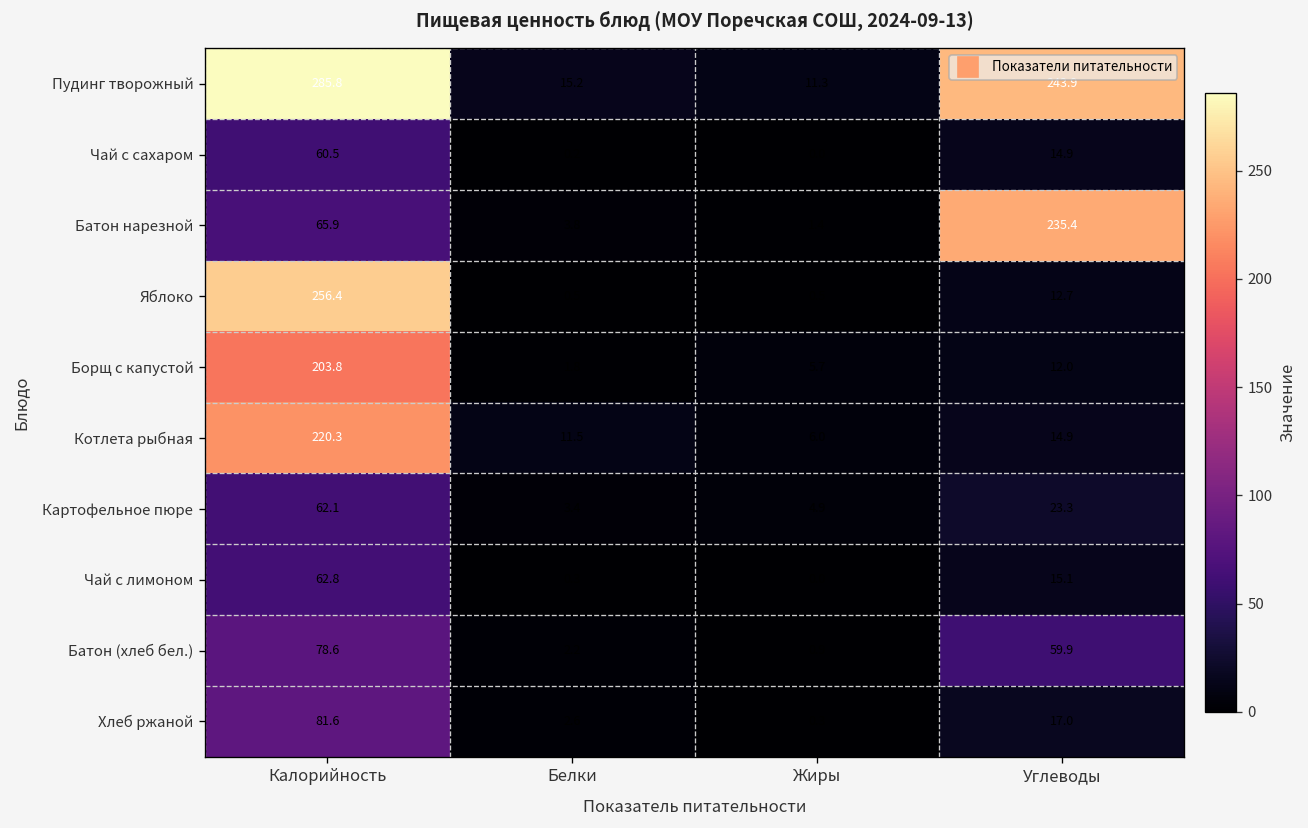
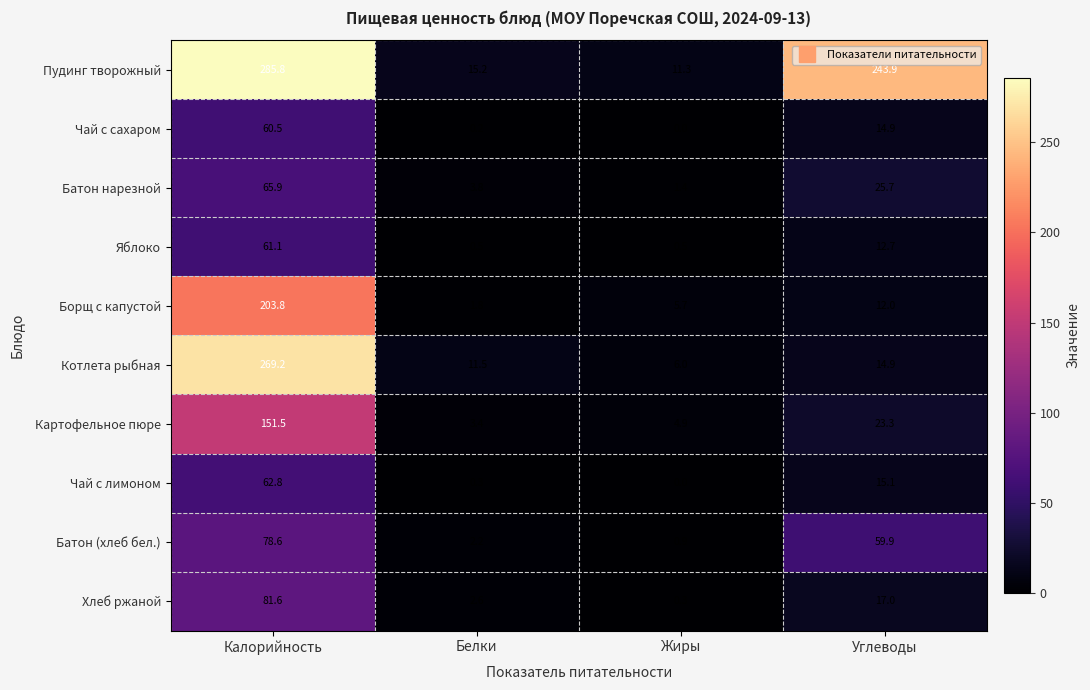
  {
    "Пудинг творожный": {
      "Калорийность": 285.8,
      "Углеводы": 243.9
    },
    "Чай с сахаром": {
      "Калорийность": 60.5
    },
    "Батон нарезной": {
      "Калорийность": 65.9,
-     "Углеводы": 235.4
+     "Углеводы": 25.7
    },
    "Яблоко": {
-     "Калорийность": 256.4
+     "Калорийность": 61.1
    },
    "Борщ с капустой": {
      "Калорийность": 203.8
    },
    "Котлета рыбная": {
-     "Калорийность": 220.3
+     "Калорийность": 269.2
    },
    "Картофельное пюре": {
-     "Калорийность": 62.1
+     "Калорийность": 151.5
    },
    "Чай с лимоном": {
      "Калорийность": 62.8
    },
    "Батон (хлеб бел.)": {
      "Калорийность": 78.6,
      "Углеводы": 59.9
    },
    "Хлеб ржаной": {
      "Калорийность": 81.6
    }
  }
